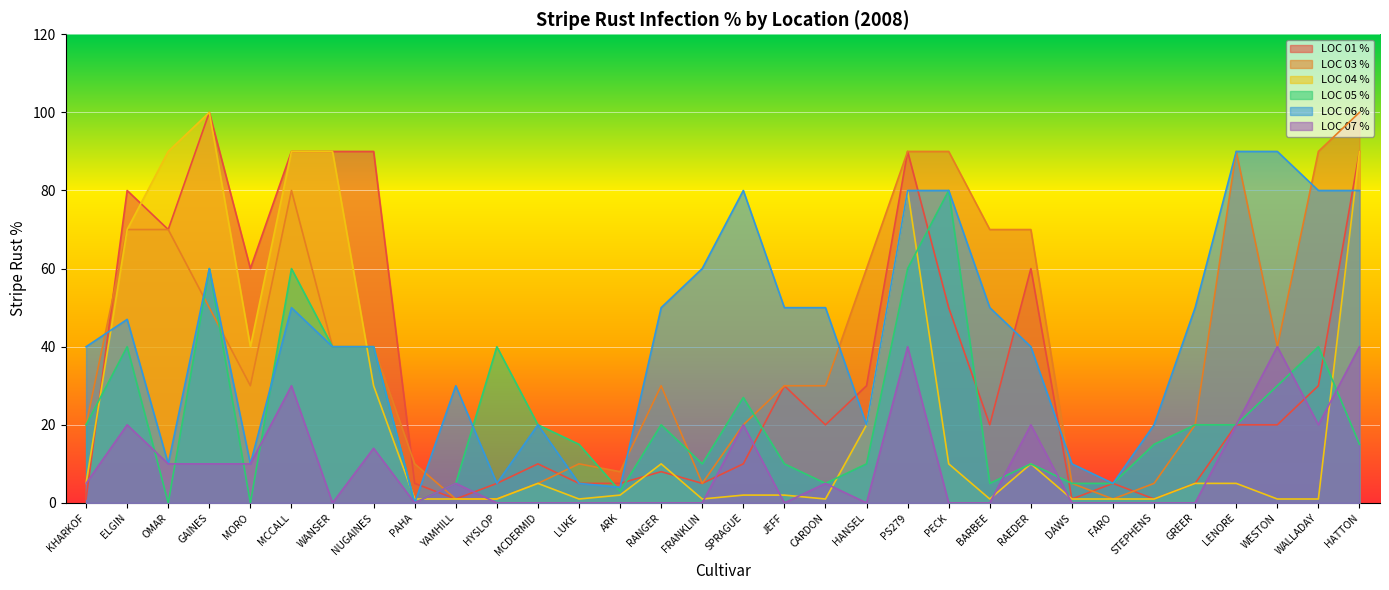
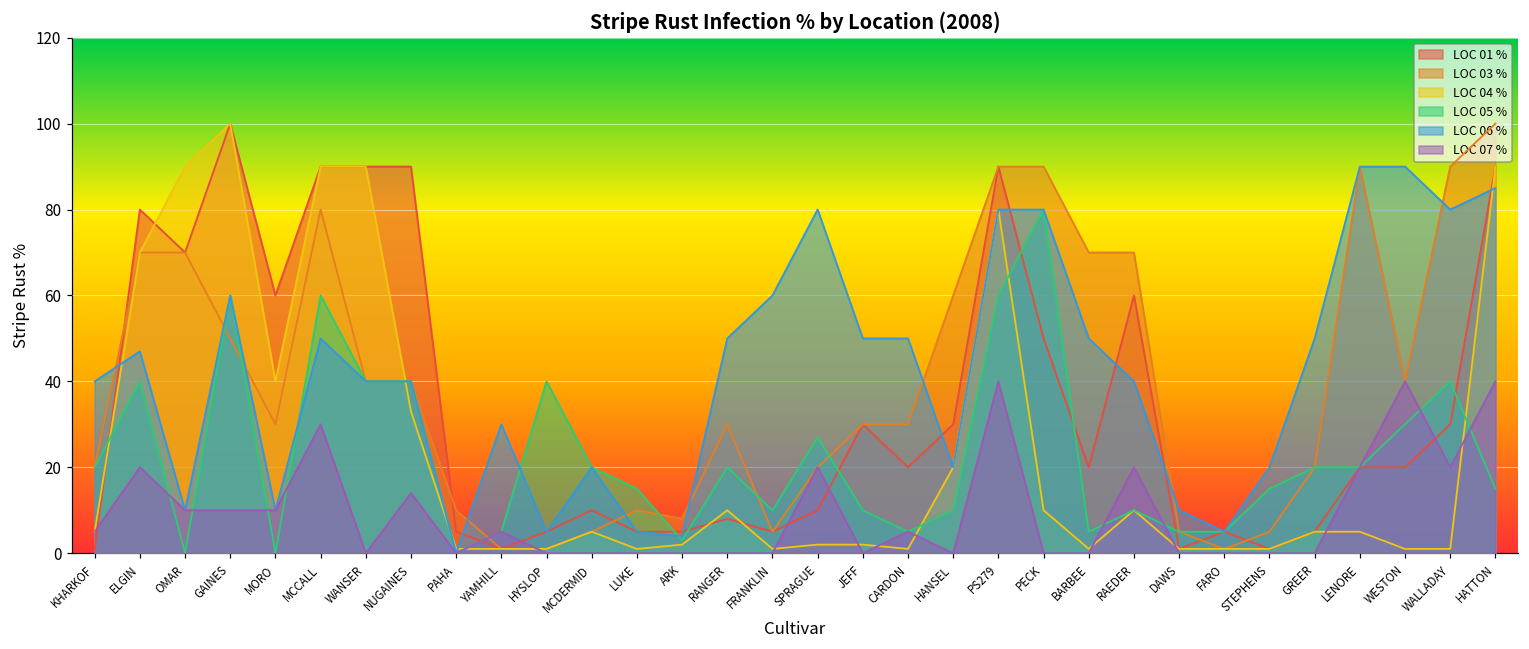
  {
    "LOC 04 %": {
      "OMAR": 90,
      "MORO": 40,
-     "NUGAINES": 30,
+     "NUGAINES": 33,
      "PAHA": 1,
      "LUKE": 1,
      "ARK": 2,
      "RANGER": 10,
      "FRANKLIN": 1,
      "SPRAGUE": 2,
      "JEFF": 2,
      "CARDON": 1,
      "PECK": 10,
      "BARBEE": 1,
      "LENORE": 5,
      "WESTON": 1,
      "WALLADAY": 1
    },
    "LOC 05 %": {
      "ELGIN": 40,
      "OMAR": 0,
      "MORO": 0,
      "MCCALL": 60,
      "HYSLOP": 40,
      "LUKE": 15,
      "ARK": 3,
      "RANGER": 20,
      "FRANKLIN": 10,
      "SPRAGUE": 27,
      "JEFF": 10,
      "HANSEL": 10,
      "PS279": 60,
      "BARBEE": 5,
      "STEPHENS": 15,
      "WESTON": 30,
      "WALLADAY": 40,
      "HATTON": 15
    },
    "LOC 06 %": {
      "KHARKOF": 40,
      "ELGIN": 47,
      "MCCALL": 50,
      "YAMHILL": 30,
      "ARK": 4,
      "RANGER": 50,
      "FRANKLIN": 60,
      "SPRAGUE": 80,
      "JEFF": 50,
      "CARDON": 50,
      "BARBEE": 50,
      "RAEDER": 40,
      "DAWS": 10,
      "STEPHENS": 20,
      "GREER": 50,
      "WESTON": 90,
      "WALLADAY": 80,
-     "HATTON": 80
+     "HATTON": 85
    },
    "LOC 07 %": {
      "ELGIN": 20,
      "GAINES": 10,
      "MCCALL": 30,
      "WANSER": 0,
      "NUGAINES": 14,
      "HYSLOP": 0,
      "MCDERMID": 0,
      "LUKE": 0,
      "ARK": 0,
      "RANGER": 0,
      "FRANKLIN": 0,
      "JEFF": 0,
      "HANSEL": 0,
      "PS279": 40,
      "PECK": 0,
      "BARBEE": 0,
      "RAEDER": 20,
      "DAWS": 0,
      "FARO": 0,
      "STEPHENS": 0,
      "GREER": 0,
      "WALLADAY": 20,
      "HATTON": 40
    }
  }
